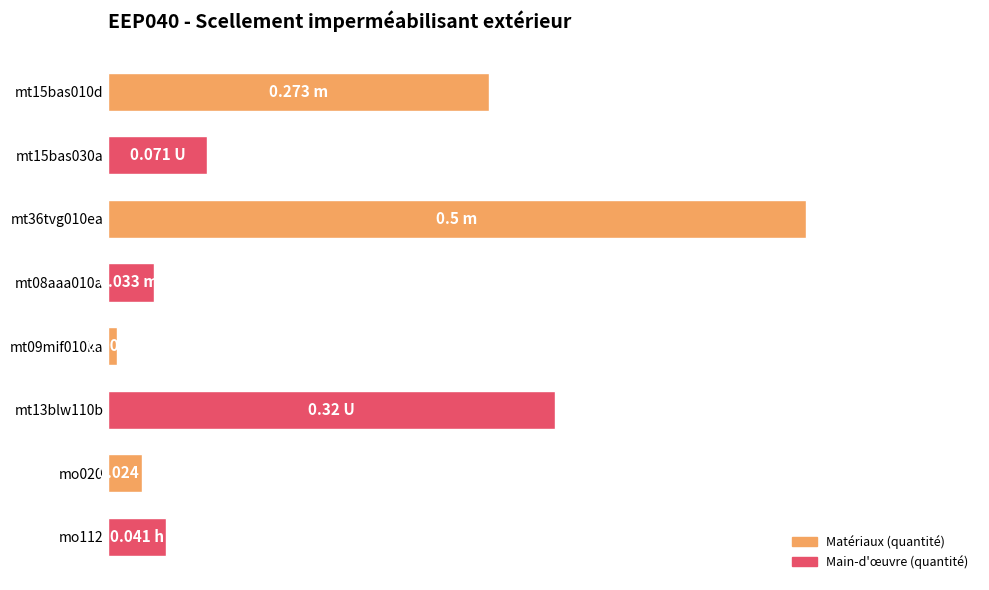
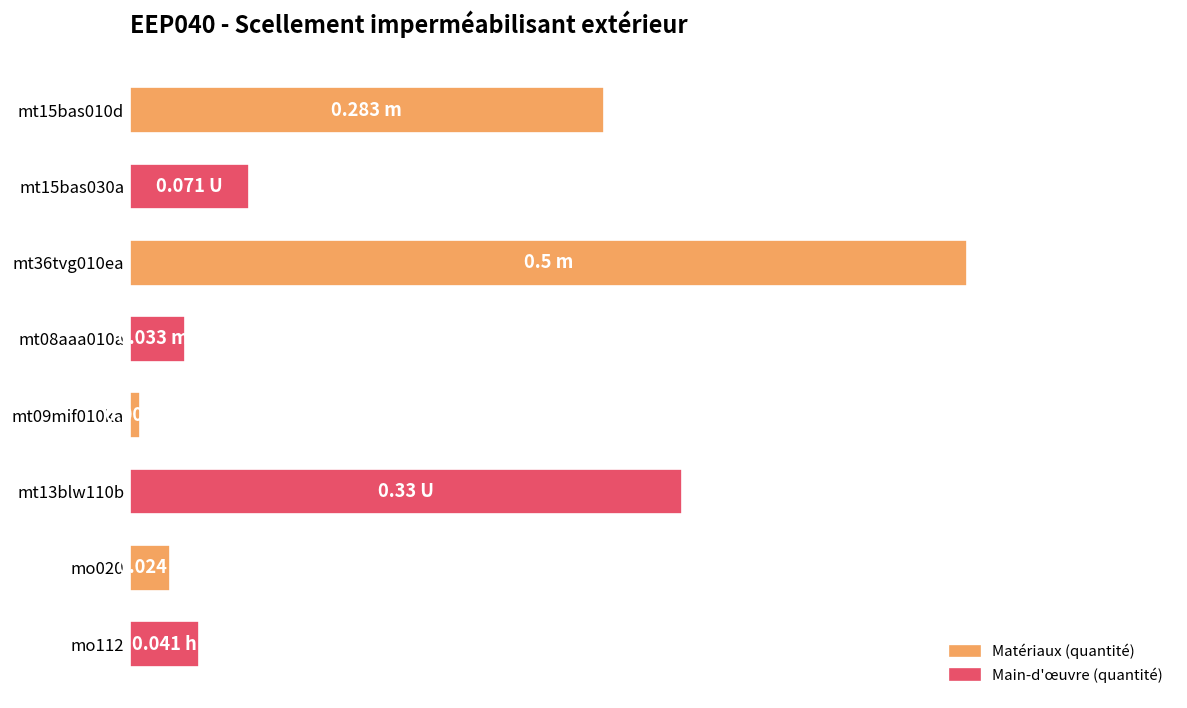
  {
-   "mt15bas010d": 0.273,
+   "mt15bas010d": 0.283,
    "mt15bas030a": 0.071,
    "mt36tvg010ea": 0.5,
    "mt08aaa010a": 0.033,
-   "mt13blw110b": 0.32,
+   "mt13blw110b": 0.33,
    "mo020": 0.024,
    "mo112": 0.041
  }
